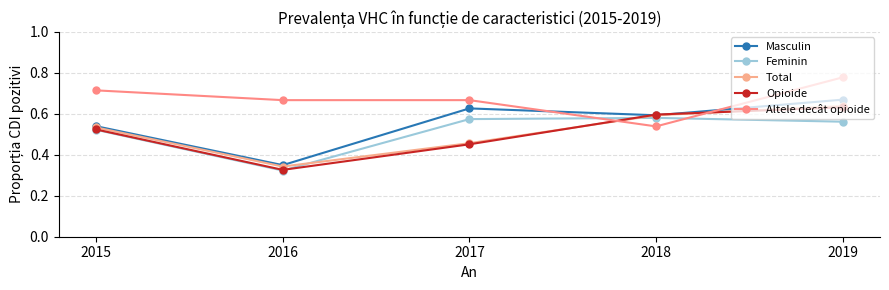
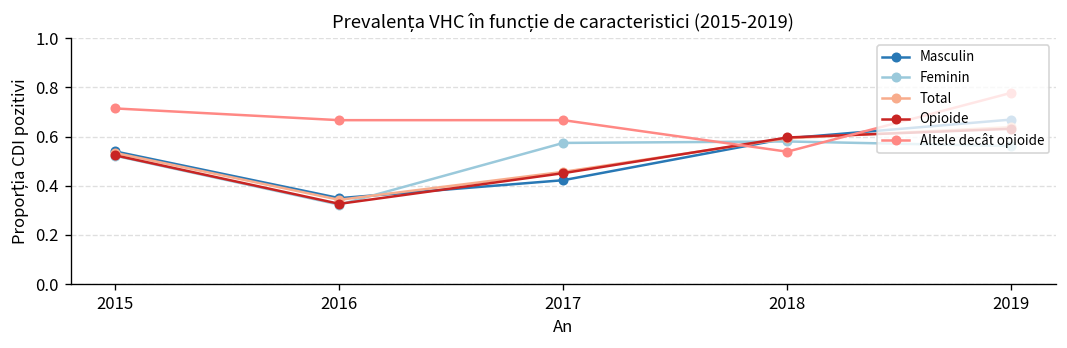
  {
    "Masculin": {
-     "2017": 0.63
+     "2017": 0.42
    },
    "Feminin": {
      "2017": 0.57,
      "2018": 0.58,
      "2019": 0.56
    }
  }
